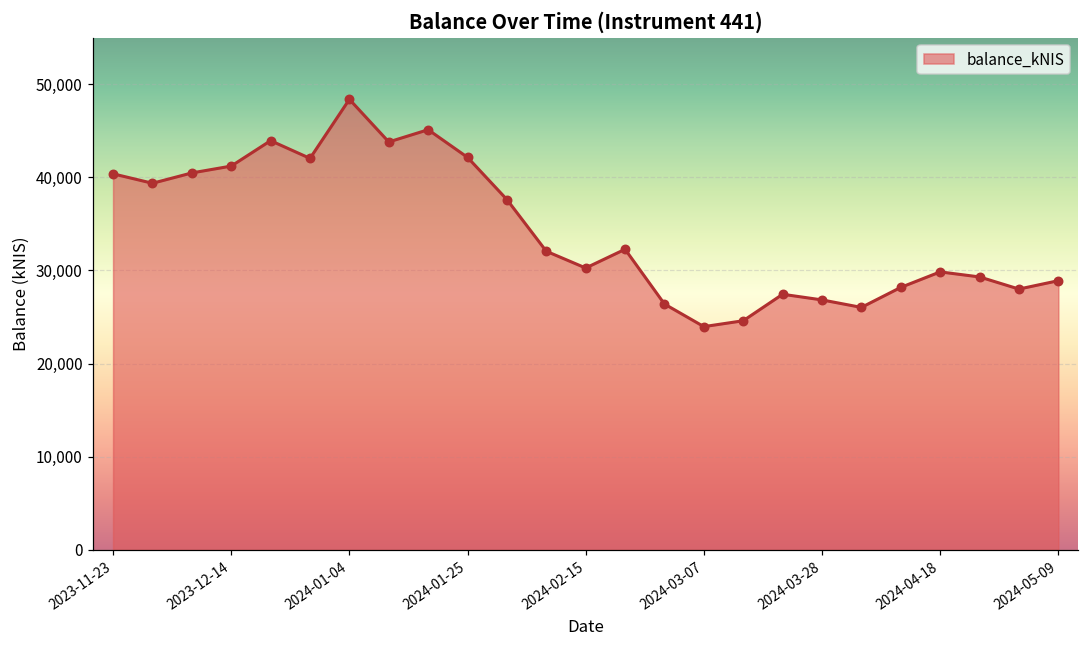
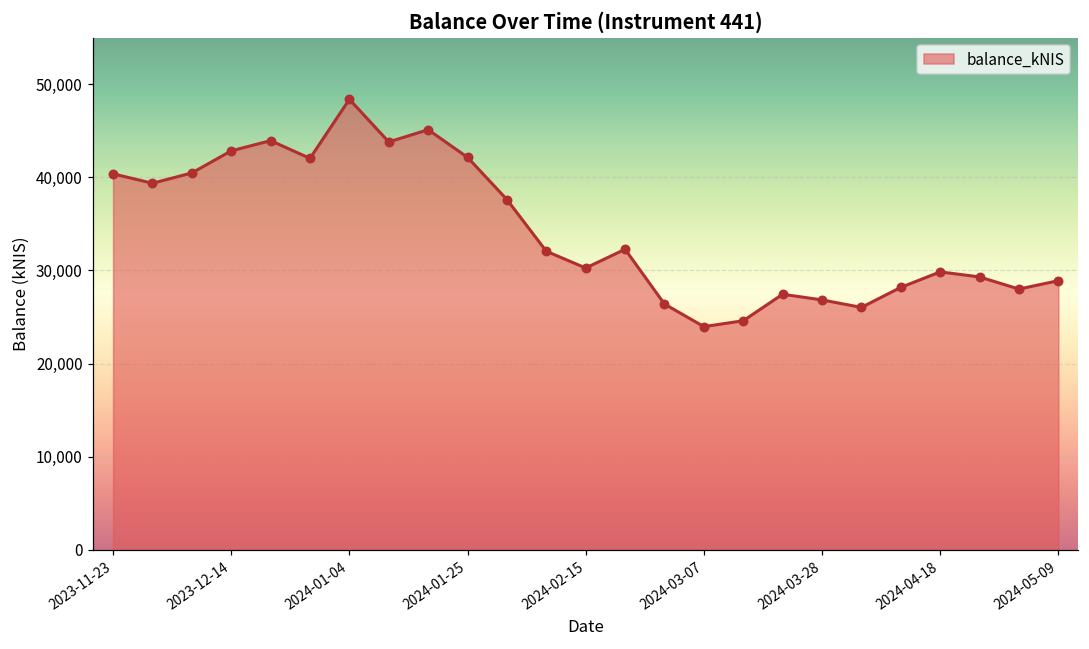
  {
    "2023-11-23": "40,000",
-   "2023-12-14": "41,000",
+   "2023-12-14": "43,000",
    "2024-01-04": "48,000",
    "2024-01-25": "42,000",
    "2024-02-15": "30,000",
    "2024-03-07": "24,000",
    "2024-03-28": "27,000",
    "2024-04-18": "30,000",
    "2024-05-09": "29,000"
  }
